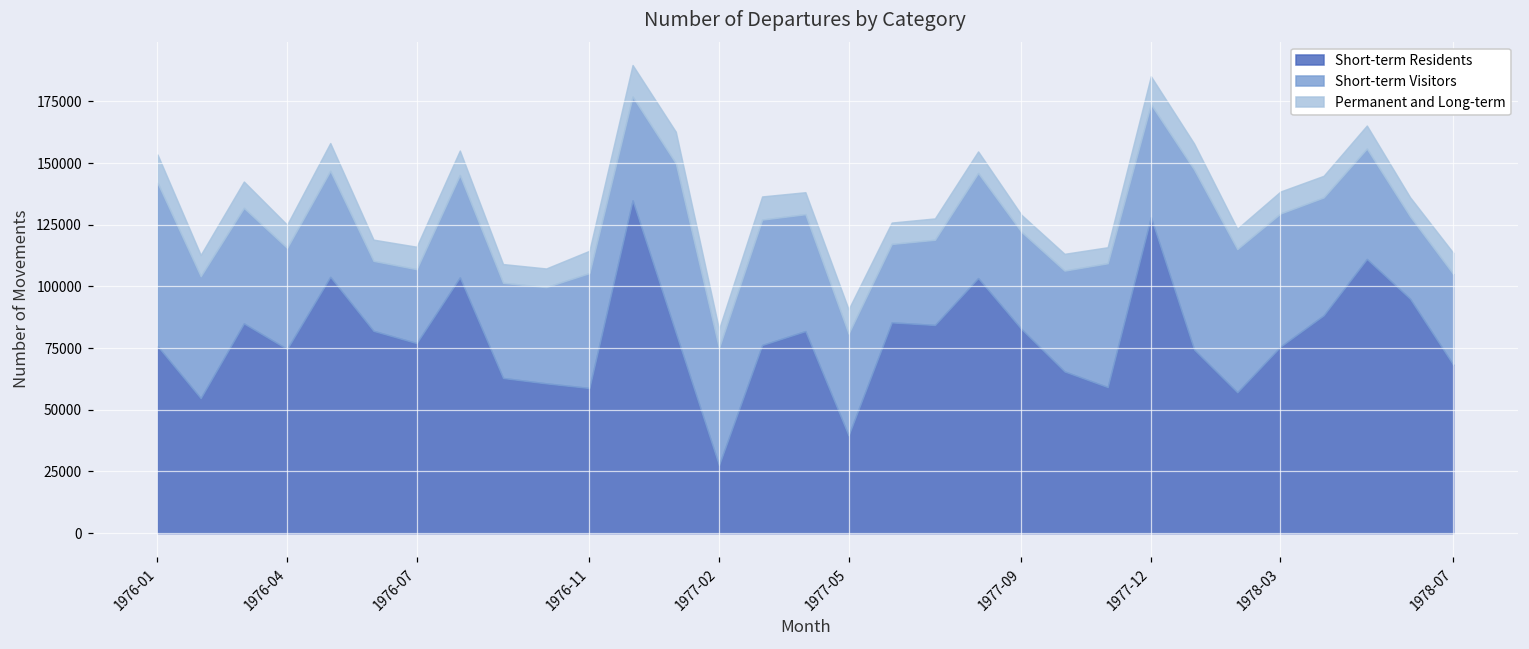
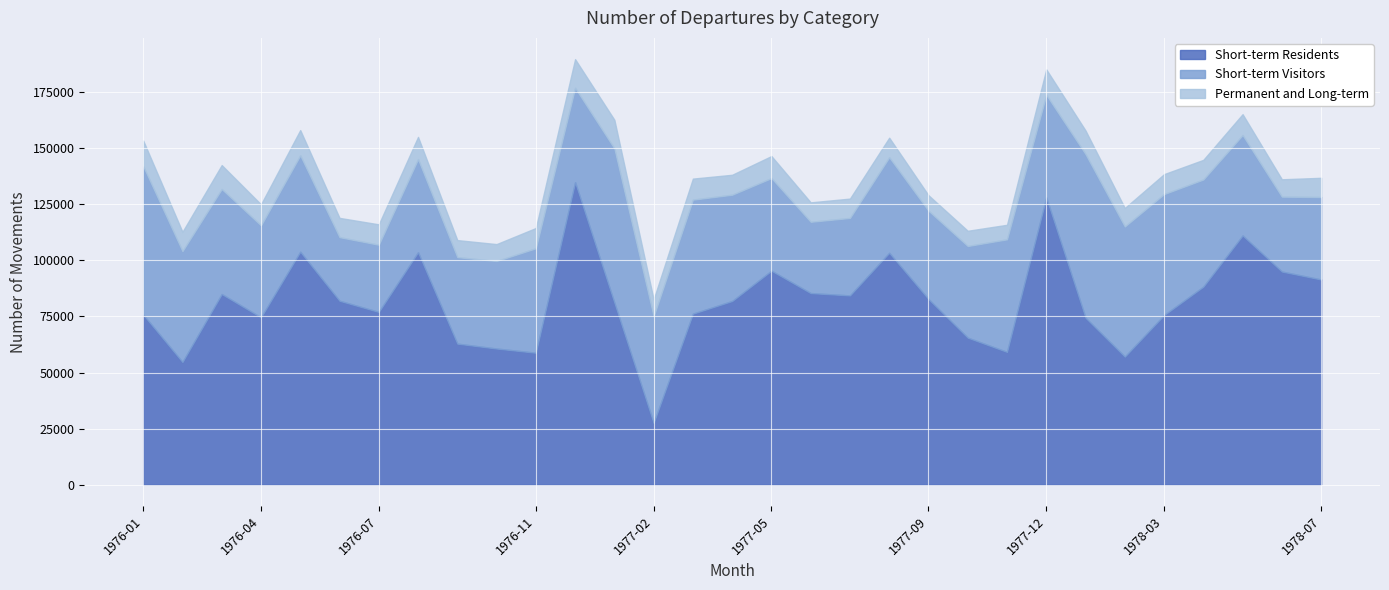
  {
    "Short-term Residents": {
      "1976-01": 76000,
      "1976-04": 75000,
      "1976-07": 77000,
      "1976-11": 59000,
      "1977-02": 27000,
-     "1977-05": 40000,
+     "1977-05": 95000,
      "1977-09": 83000,
      "1977-12": 128000,
      "1978-03": 76000,
-     "1978-07": 68000
+     "1978-07": 91000
    }
  }
